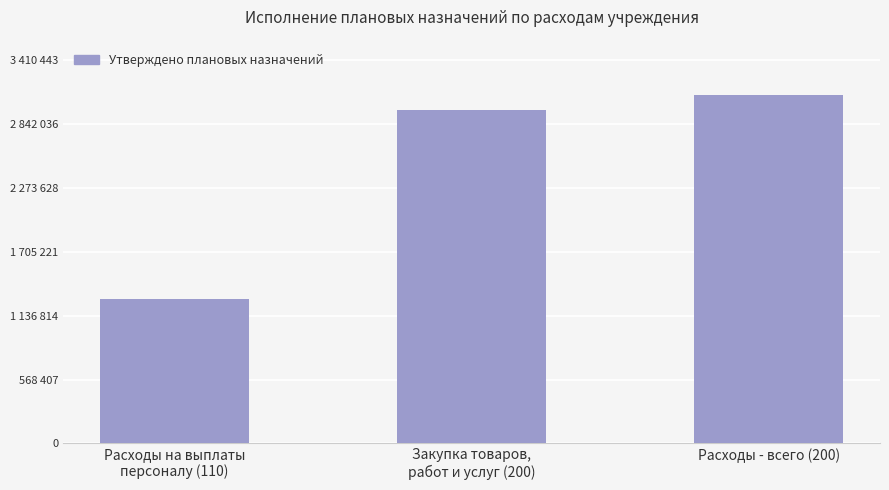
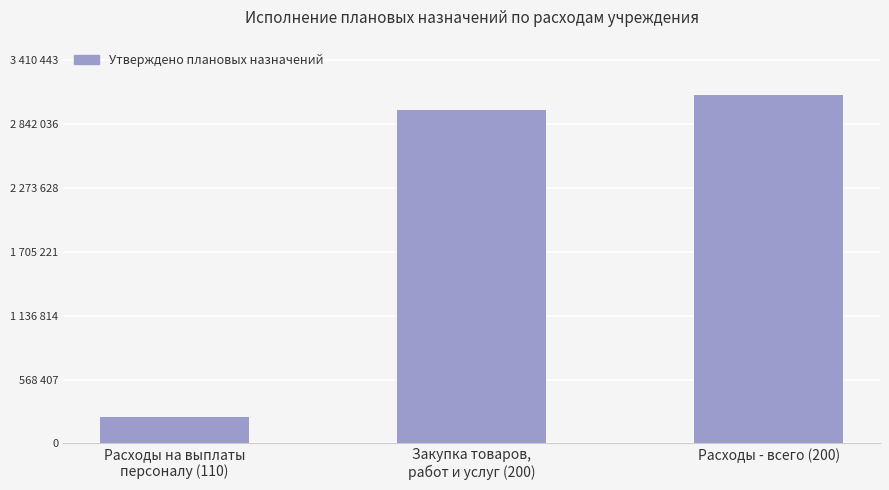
  {
-   "Расходы на выплаты персоналу (110)": 1290000,
+   "Расходы на выплаты персоналу (110)": 230000,
    "Закупка товаров, работ и услуг (200)": 2960000,
    "Расходы - всего (200)": 3100000
  }
